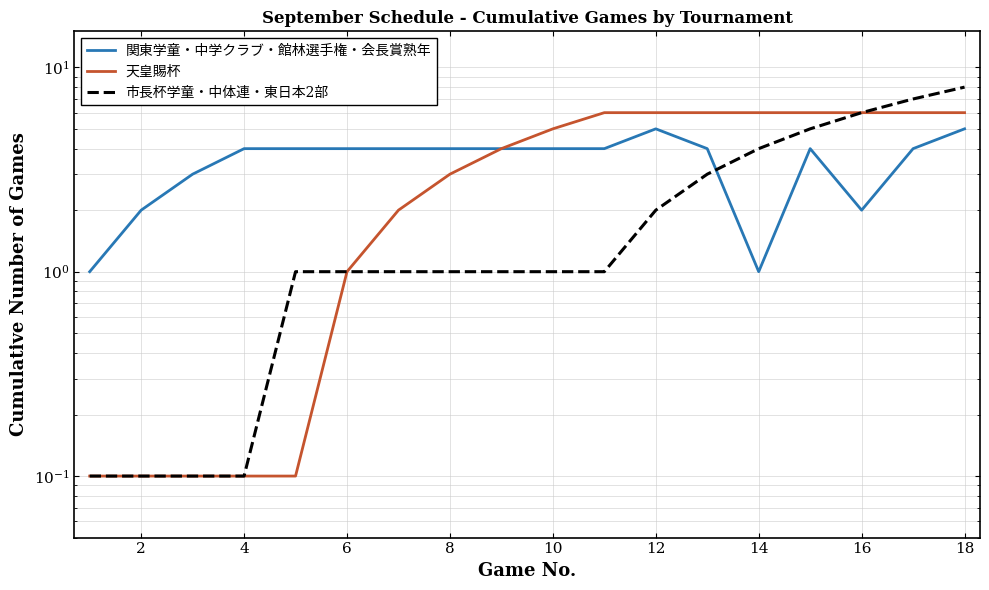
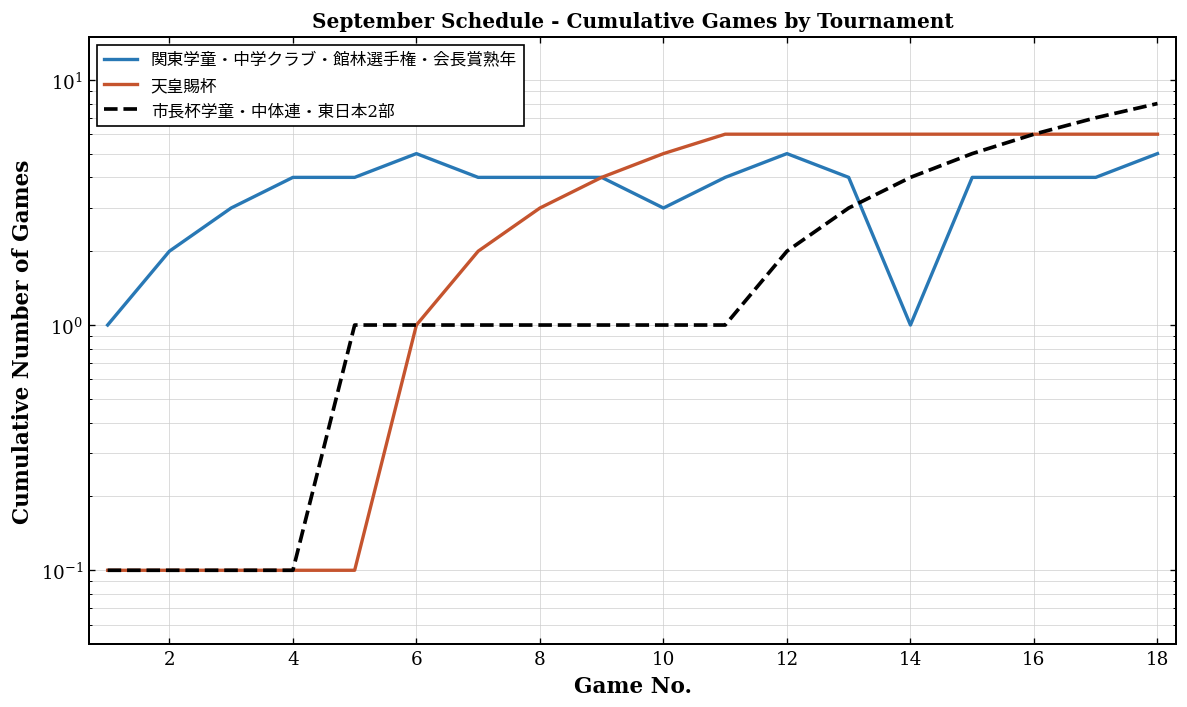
  {
    "関東学童・中学クラブ・館林選手権・会長賞熟年": {
      "2": 2,
      "4": 4,
-     "6": 4,
+     "6": 5,
      "8": 4,
-     "10": 4,
+     "10": 3,
      "12": 5,
      "14": 1,
-     "16": 2,
+     "16": 4,
      "18": 5
    },
    "天皇賜杯": {
      "8": 3,
      "10": 5,
      "12": 6,
      "14": 6,
      "18": 6
    },
    "市長杯学童・中体連・東日本2部": {
      "8": 1,
      "10": 1,
      "12": 2,
      "14": 4,
      "18": 8
    }
  }
